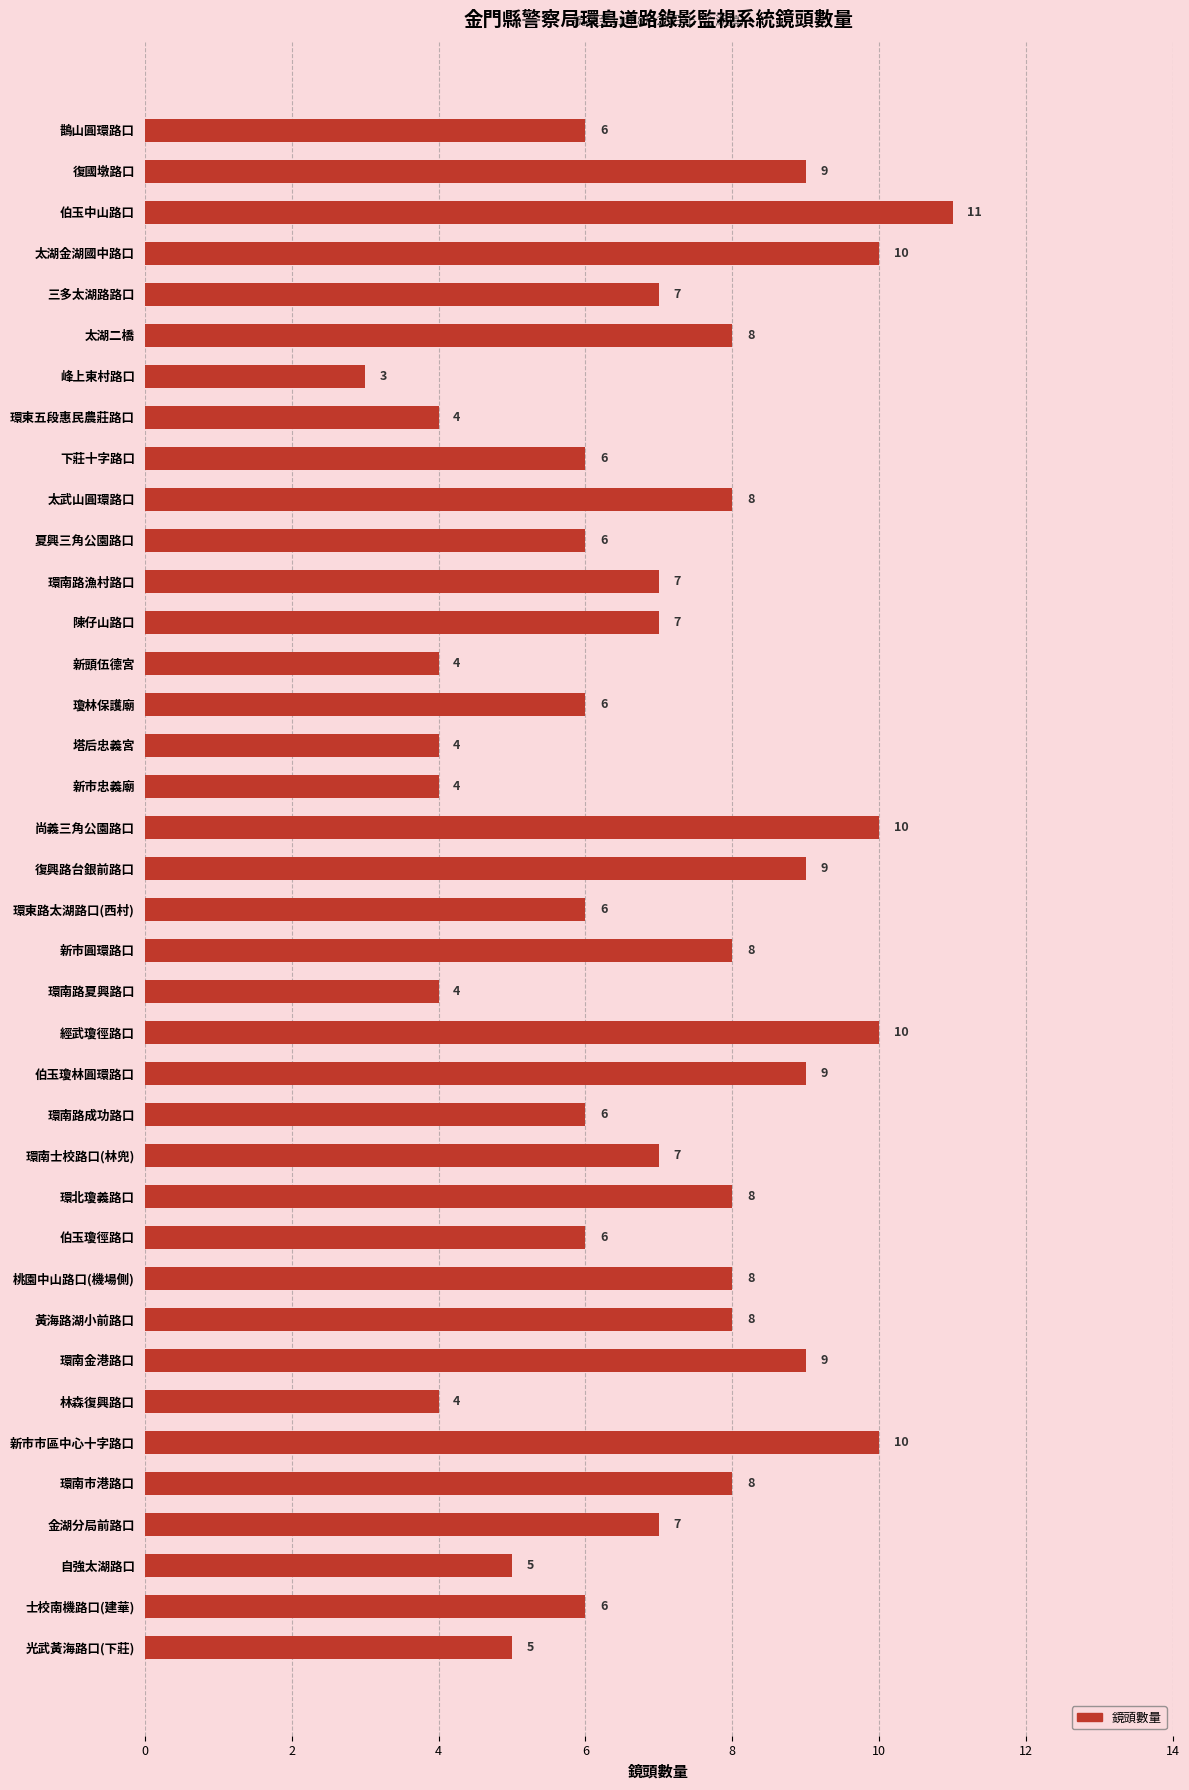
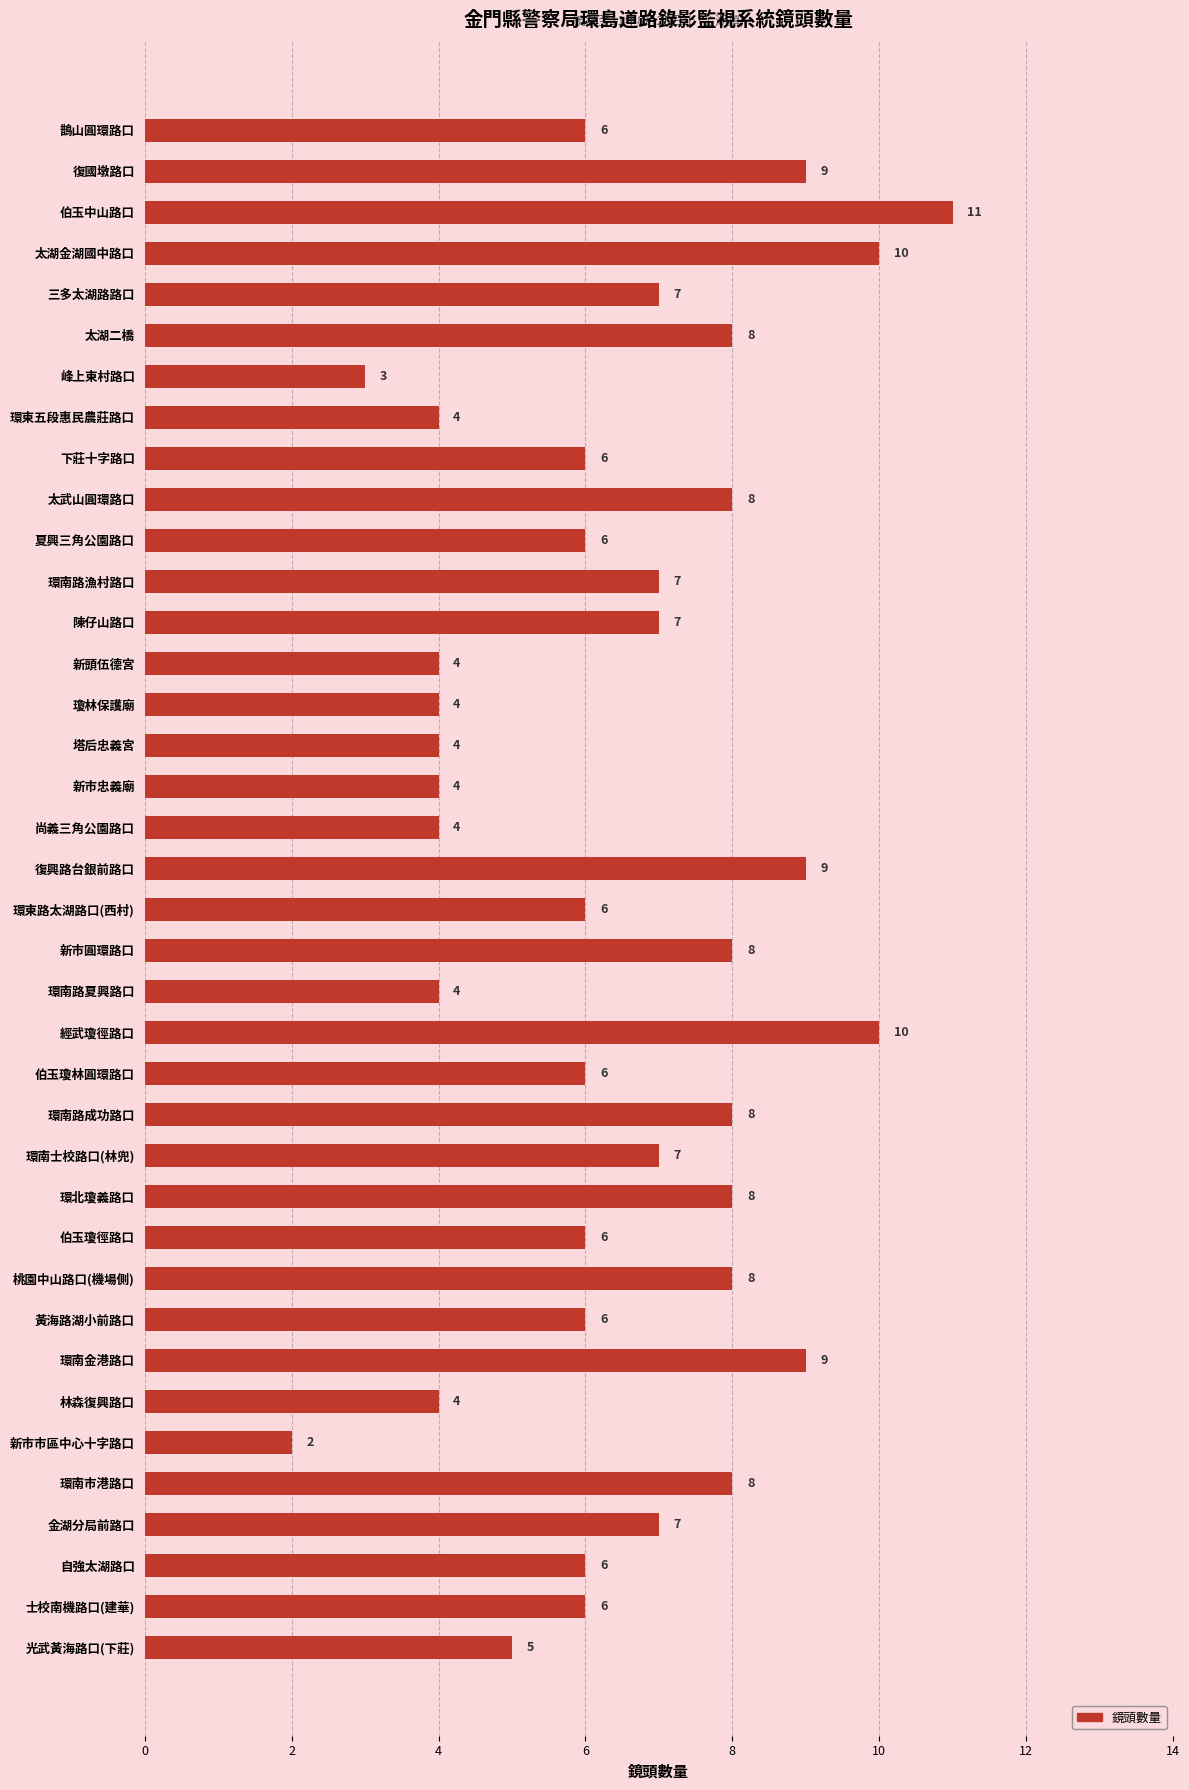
  {
    "鵲山圓環路口": 6,
    "復國墩路口": 9,
    "伯玉中山路口": 11,
    "太湖金湖國中路口": 10,
    "三多太湖路路口": 7,
    "太湖二橋": 8,
    "峰上東村路口": 3,
    "環東五段惠民農莊路口": 4,
    "下莊十字路口": 6,
    "太武山圓環路口": 8,
    "夏興三角公園路口": 6,
    "環南路漁村路口": 7,
    "陳仔山路口": 7,
    "新頭伍德宮": 4,
-   "瓊林保護廟": 6,
+   "瓊林保護廟": 4,
    "塔后忠義宮": 4,
    "新市忠義廟": 4,
-   "尚義三角公園路口": 10,
+   "尚義三角公園路口": 4,
    "復興路台銀前路口": 9,
    "環東路太湖路口(西村)": 6,
    "新市圓環路口": 8,
    "環南路夏興路口": 4,
    "經武瓊徑路口": 10,
-   "伯玉瓊林圓環路口": 9,
-   "環南路成功路口": 6,
+   "伯玉瓊林圓環路口": 6,
+   "環南路成功路口": 8,
    "環南士校路口(林兜)": 7,
    "環北瓊義路口": 8,
    "伯玉瓊徑路口": 6,
    "桃園中山路口(機場側)": 8,
-   "黃海路湖小前路口": 8,
+   "黃海路湖小前路口": 6,
    "環南金港路口": 9,
    "林森復興路口": 4,
-   "新市市區中心十字路口": 10,
+   "新市市區中心十字路口": 2,
    "環南市港路口": 8,
    "金湖分局前路口": 7,
-   "自強太湖路口": 5,
+   "自強太湖路口": 6,
    "士校南機路口(建華)": 6,
    "光武黃海路口(下莊)": 5
  }
